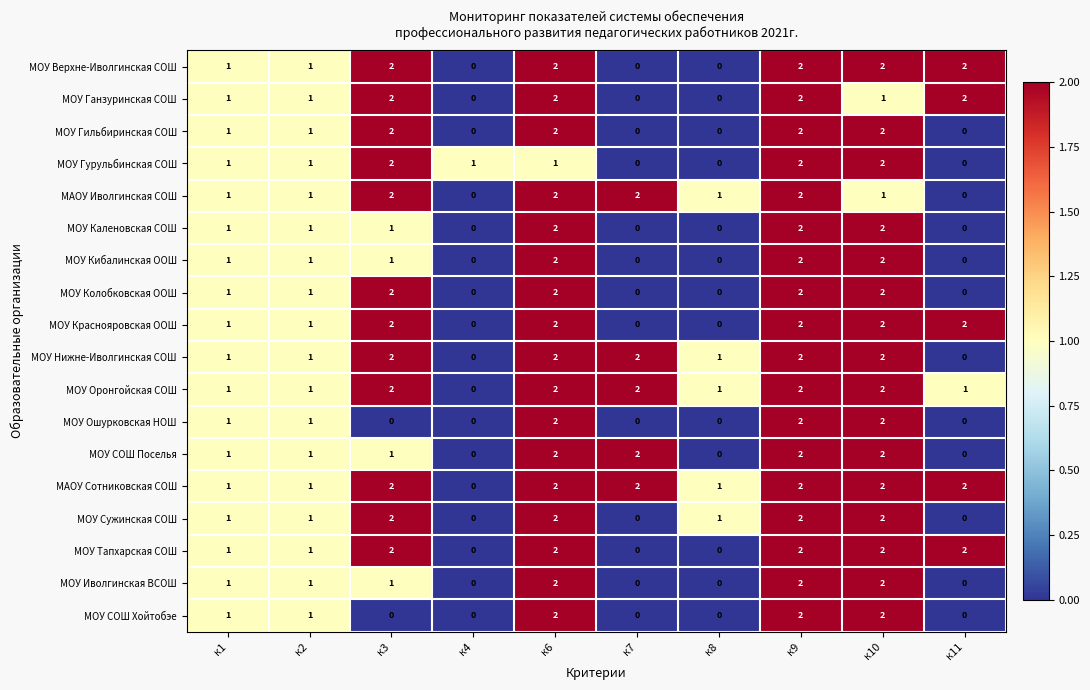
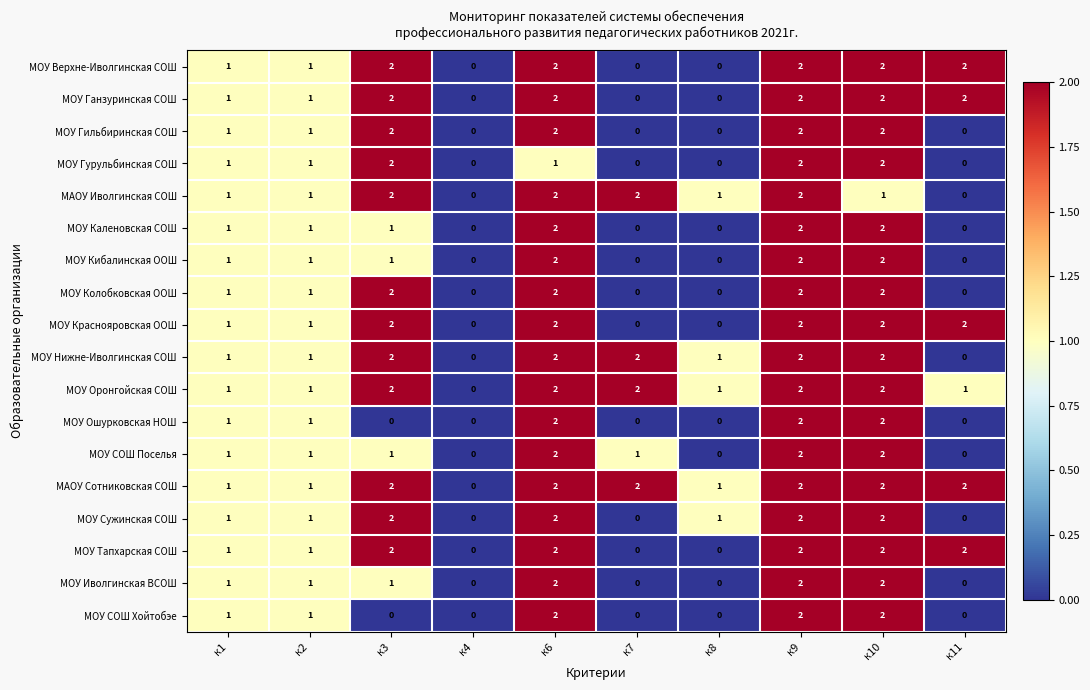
  {
    "МОУ Верхне-Иволгинская СОШ": {
      "к1": 1,
      "к2": 1,
      "к3": 2,
      "к4": 0,
      "к6": 2,
      "к7": 0,
      "к8": 0,
      "к9": 2,
      "к10": 2,
      "к11": 2
    },
    "МОУ Ганзуринская СОШ": {
      "к1": 1,
      "к2": 1,
      "к3": 2,
      "к4": 0,
      "к6": 2,
      "к7": 0,
      "к8": 0,
      "к9": 2,
-     "к10": 1,
+     "к10": 2,
      "к11": 2
    },
    "МОУ Гильбиринская СОШ": {
      "к1": 1,
      "к2": 1,
      "к3": 2,
      "к4": 0,
      "к6": 2,
      "к7": 0,
      "к8": 0,
      "к9": 2,
      "к10": 2,
      "к11": 0
    },
    "МОУ Гурульбинская СОШ": {
      "к1": 1,
      "к2": 1,
      "к3": 2,
-     "к4": 1,
+     "к4": 0,
      "к6": 1,
      "к7": 0,
      "к8": 0,
      "к9": 2,
      "к10": 2,
      "к11": 0
    },
    "МАОУ Иволгинская СОШ": {
      "к1": 1,
      "к2": 1,
      "к3": 2,
      "к4": 0,
      "к6": 2,
      "к7": 2,
      "к8": 1,
      "к9": 2,
      "к10": 1,
      "к11": 0
    },
    "МОУ Каленовская СОШ": {
      "к1": 1,
      "к2": 1,
      "к3": 1,
      "к4": 0,
      "к6": 2,
      "к7": 0,
      "к8": 0,
      "к9": 2,
      "к10": 2,
      "к11": 0
    },
    "МОУ Кибалинская ООШ": {
      "к1": 1,
      "к2": 1,
      "к3": 1,
      "к4": 0,
      "к6": 2,
      "к7": 0,
      "к8": 0,
      "к9": 2,
      "к10": 2,
      "к11": 0
    },
    "МОУ Колобковская ООШ": {
      "к1": 1,
      "к2": 1,
      "к3": 2,
      "к4": 0,
      "к6": 2,
      "к7": 0,
      "к8": 0,
      "к9": 2,
      "к10": 2,
      "к11": 0
    },
    "МОУ Краснояровская ООШ": {
      "к1": 1,
      "к2": 1,
      "к3": 2,
      "к4": 0,
      "к6": 2,
      "к7": 0,
      "к8": 0,
      "к9": 2,
      "к10": 2,
      "к11": 2
    },
    "МОУ Нижне-Иволгинская СОШ": {
      "к1": 1,
      "к2": 1,
      "к3": 2,
      "к4": 0,
      "к6": 2,
      "к7": 2,
      "к8": 1,
      "к9": 2,
      "к10": 2,
      "к11": 0
    },
    "МОУ Оронгойская СОШ": {
      "к1": 1,
      "к2": 1,
      "к3": 2,
      "к4": 0,
      "к6": 2,
      "к7": 2,
      "к8": 1,
      "к9": 2,
      "к10": 2,
      "к11": 1
    },
    "МОУ Ошурковская НОШ": {
      "к1": 1,
      "к2": 1,
      "к3": 0,
      "к4": 0,
      "к6": 2,
      "к7": 0,
      "к8": 0,
      "к9": 2,
      "к10": 2,
      "к11": 0
    },
    "МОУ СОШ Поселья": {
      "к1": 1,
      "к2": 1,
      "к3": 1,
      "к4": 0,
      "к6": 2,
-     "к7": 2,
+     "к7": 1,
      "к8": 0,
      "к9": 2,
      "к10": 2,
      "к11": 0
    },
    "МАОУ Сотниковская СОШ": {
      "к1": 1,
      "к2": 1,
      "к3": 2,
      "к4": 0,
      "к6": 2,
      "к7": 2,
      "к8": 1,
      "к9": 2,
      "к10": 2,
      "к11": 2
    },
    "МОУ Сужинская СОШ": {
      "к1": 1,
      "к2": 1,
      "к3": 2,
      "к4": 0,
      "к6": 2,
      "к7": 0,
      "к8": 1,
      "к9": 2,
      "к10": 2,
      "к11": 0
    },
    "МОУ Тапхарская СОШ": {
      "к1": 1,
      "к2": 1,
      "к3": 2,
      "к4": 0,
      "к6": 2,
      "к7": 0,
      "к8": 0,
      "к9": 2,
      "к10": 2,
      "к11": 2
    },
    "МОУ Иволгинская ВСОШ": {
      "к1": 1,
      "к2": 1,
      "к3": 1,
      "к4": 0,
      "к6": 2,
      "к7": 0,
      "к8": 0,
      "к9": 2,
      "к10": 2,
      "к11": 0
    },
    "МОУ СОШ Хойтобэе": {
      "к1": 1,
      "к2": 1,
      "к3": 0,
      "к4": 0,
      "к6": 2,
      "к7": 0,
      "к8": 0,
      "к9": 2,
      "к10": 2,
      "к11": 0
    }
  }
